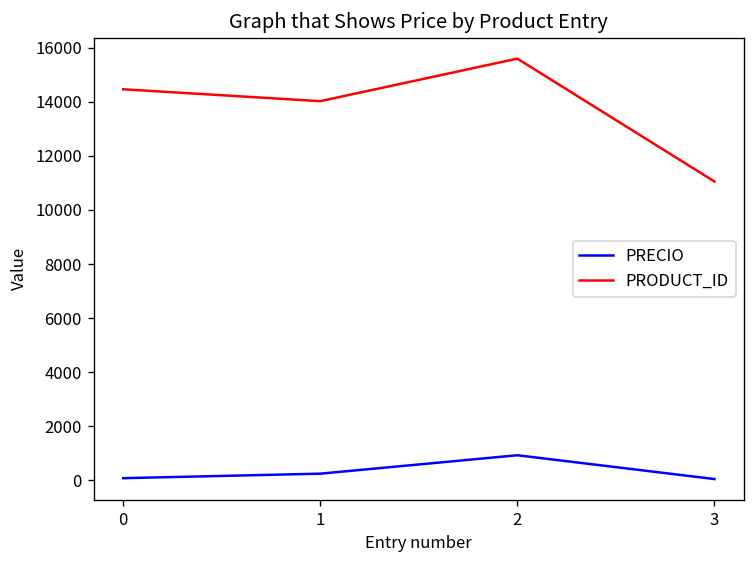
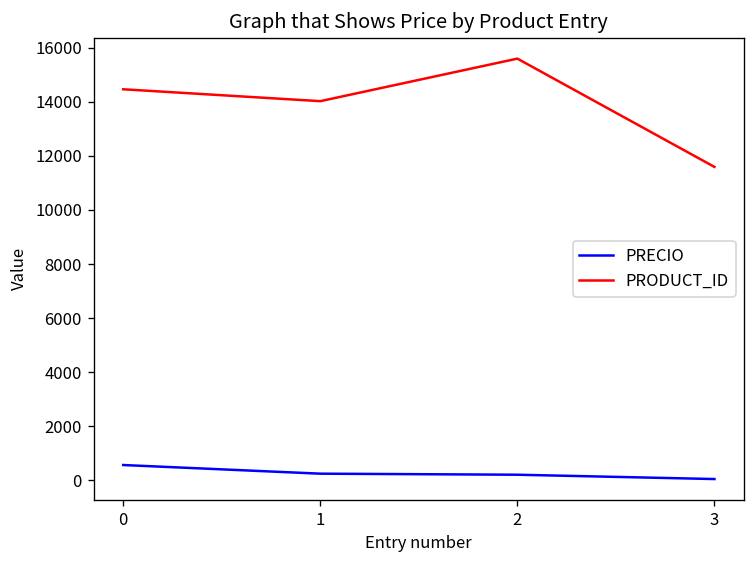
  {
    "PRECIO": {
-     "0": 100,
+     "0": 600,
      "1": 200,
-     "2": 900,
+     "2": 200,
      "3": 0
    },
    "PRODUCT_ID": {
      "0": 14500,
      "1": 14000,
      "2": 15600,
-     "3": 11100
+     "3": 11600
    }
  }
